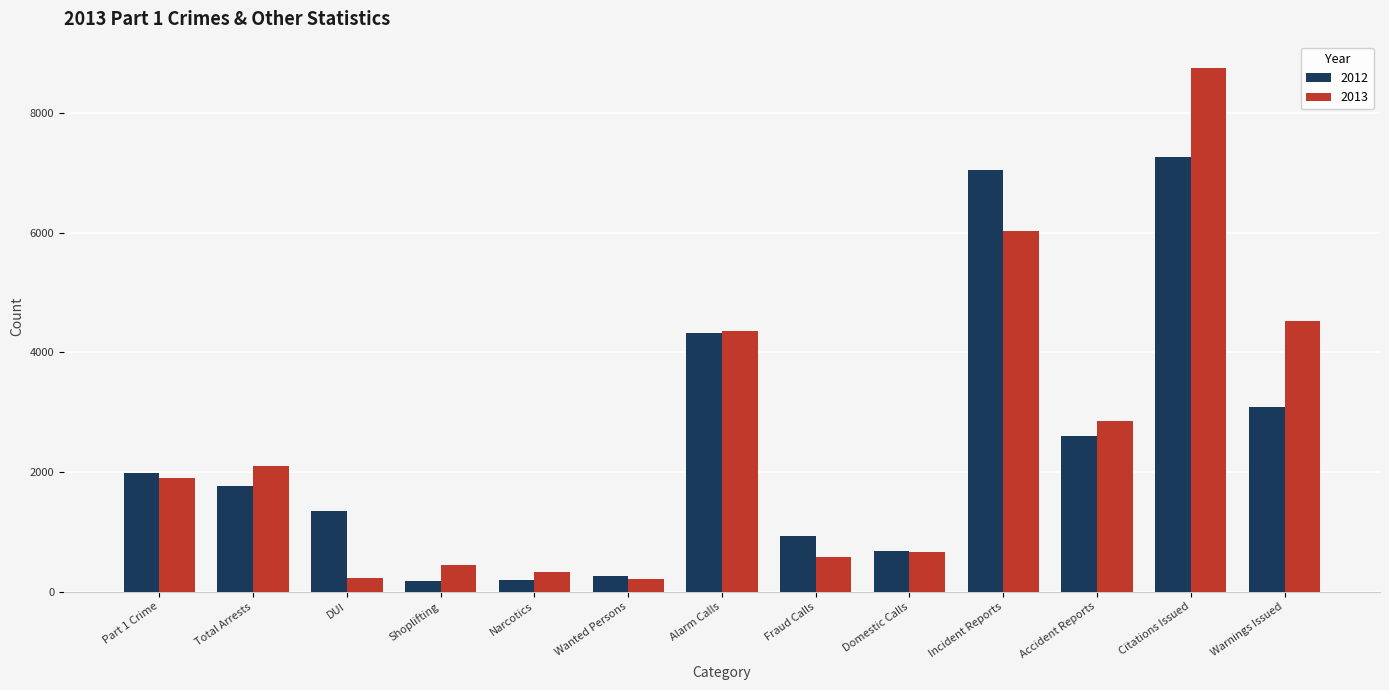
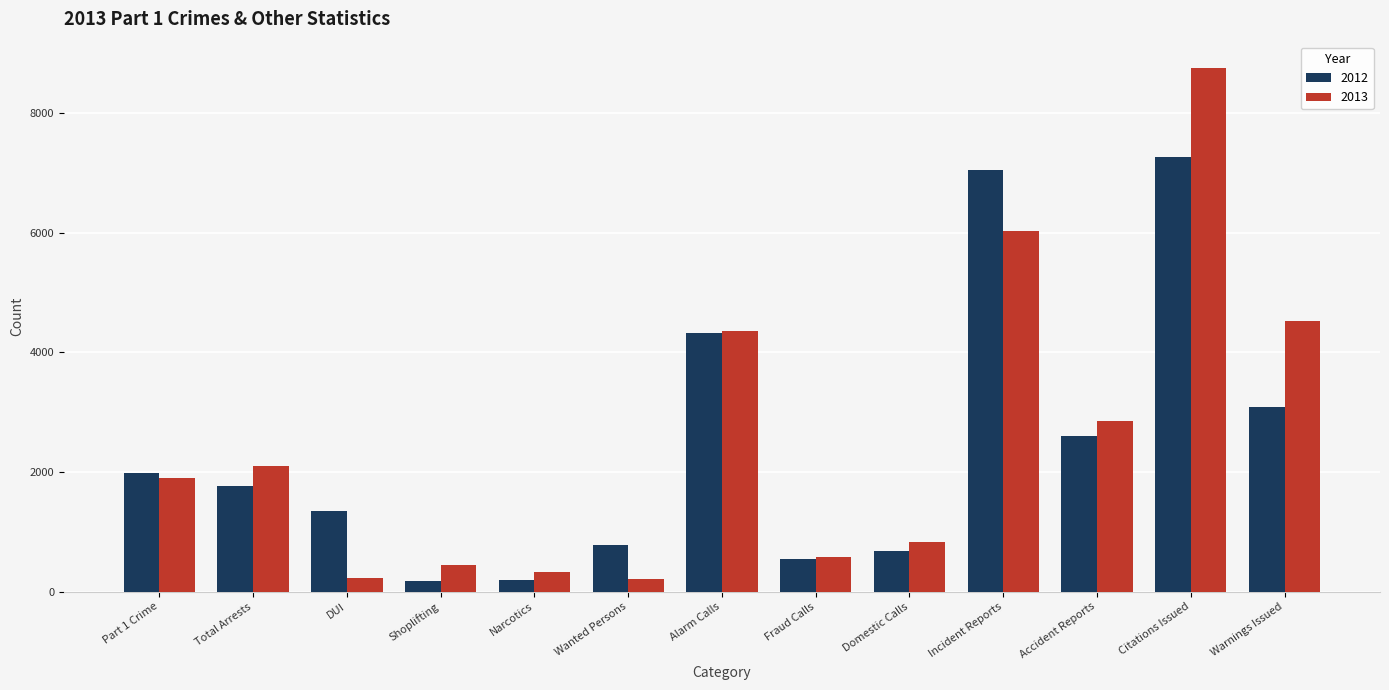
  {
    "2012": {
      "Part 1 Crime": 2000,
      "Total Arrests": 1800,
      "DUI": 1300,
      "Shoplifting": 200,
      "Narcotics": 200,
-     "Wanted Persons": 300,
+     "Wanted Persons": 800,
      "Alarm Calls": 4300,
-     "Fraud Calls": 900,
+     "Fraud Calls": 500,
      "Domestic Calls": 700,
      "Incident Reports": 7000,
      "Accident Reports": 2600,
      "Citations Issued": 7300,
      "Warnings Issued": 3100
    },
    "2013": {
      "Part 1 Crime": 1900,
      "Total Arrests": 2100,
      "DUI": 200,
      "Shoplifting": 500,
      "Narcotics": 300,
      "Wanted Persons": 200,
      "Alarm Calls": 4400,
      "Fraud Calls": 600,
-     "Domestic Calls": 700,
+     "Domestic Calls": 800,
      "Incident Reports": 6000,
      "Accident Reports": 2800,
      "Citations Issued": 8800,
      "Warnings Issued": 4500
    }
  }
